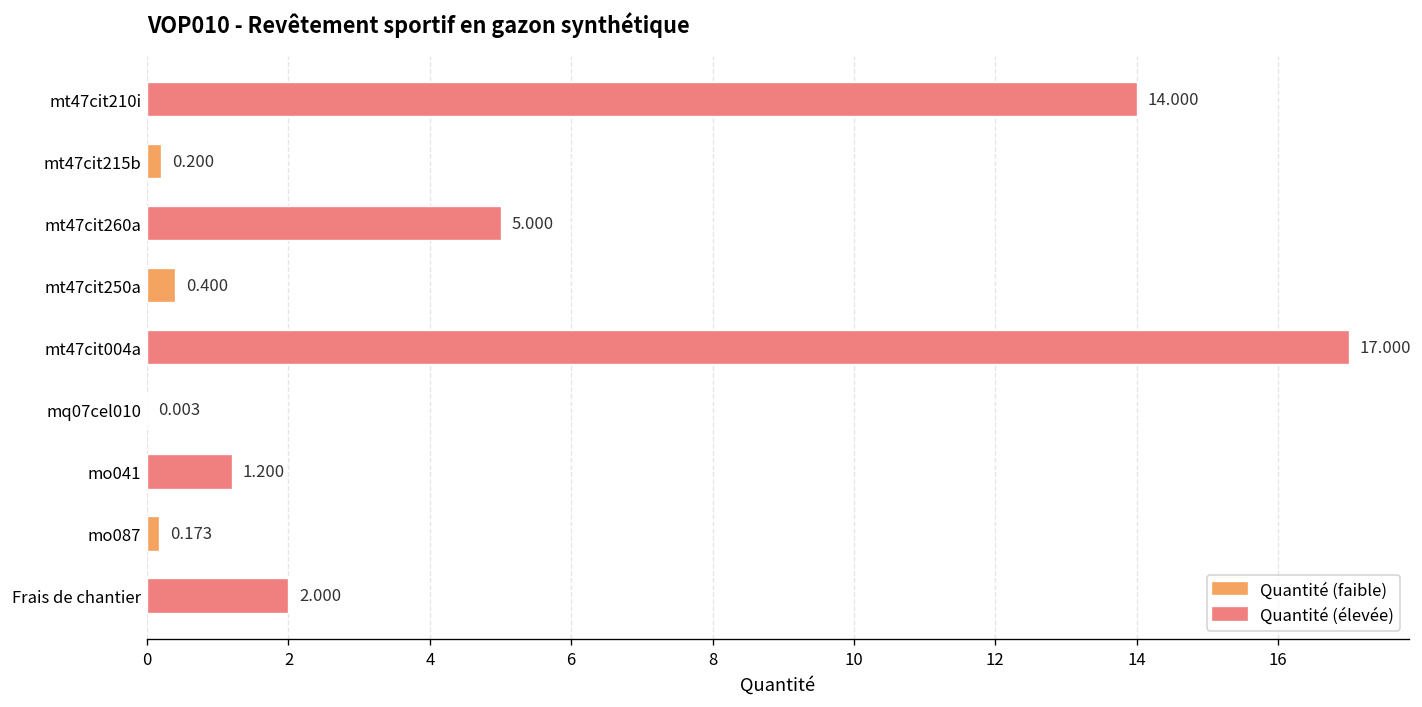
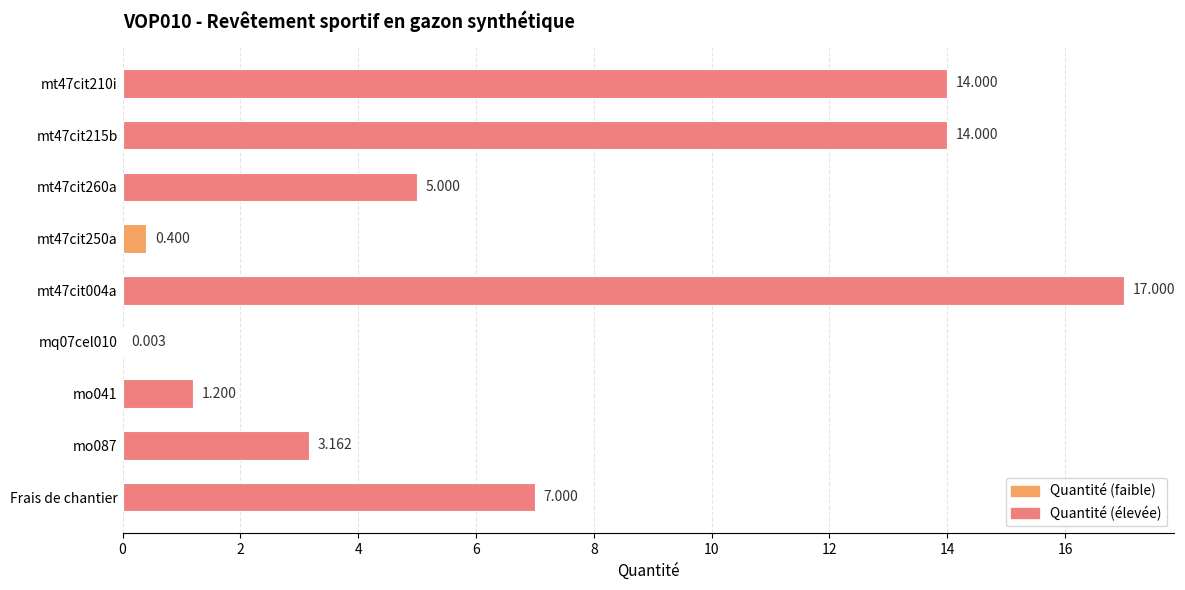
  {
    "mt47cit210i": 14.000,
-   "mt47cit215b": 0.200,
+   "mt47cit215b": 14.000,
    "mt47cit260a": 5.000,
    "mt47cit250a": 0.400,
    "mt47cit004a": 17.000,
    "mq07cel010": 0.003,
    "mo041": 1.200,
-   "mo087": 0.173,
-   "Frais de chantier": 2.000
+   "mo087": 3.162,
+   "Frais de chantier": 7.000
  }
